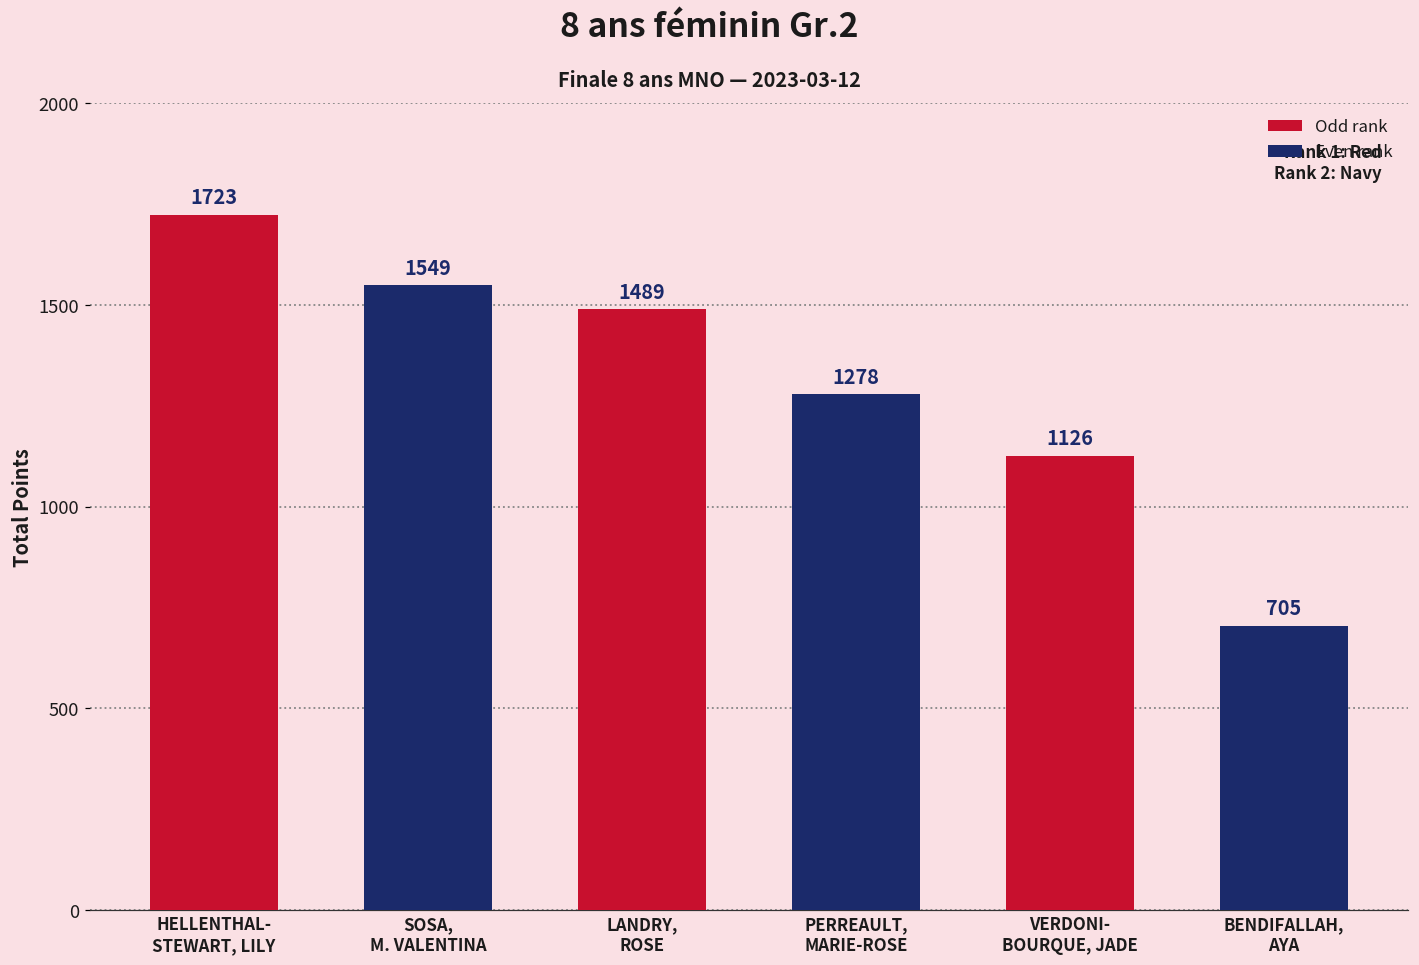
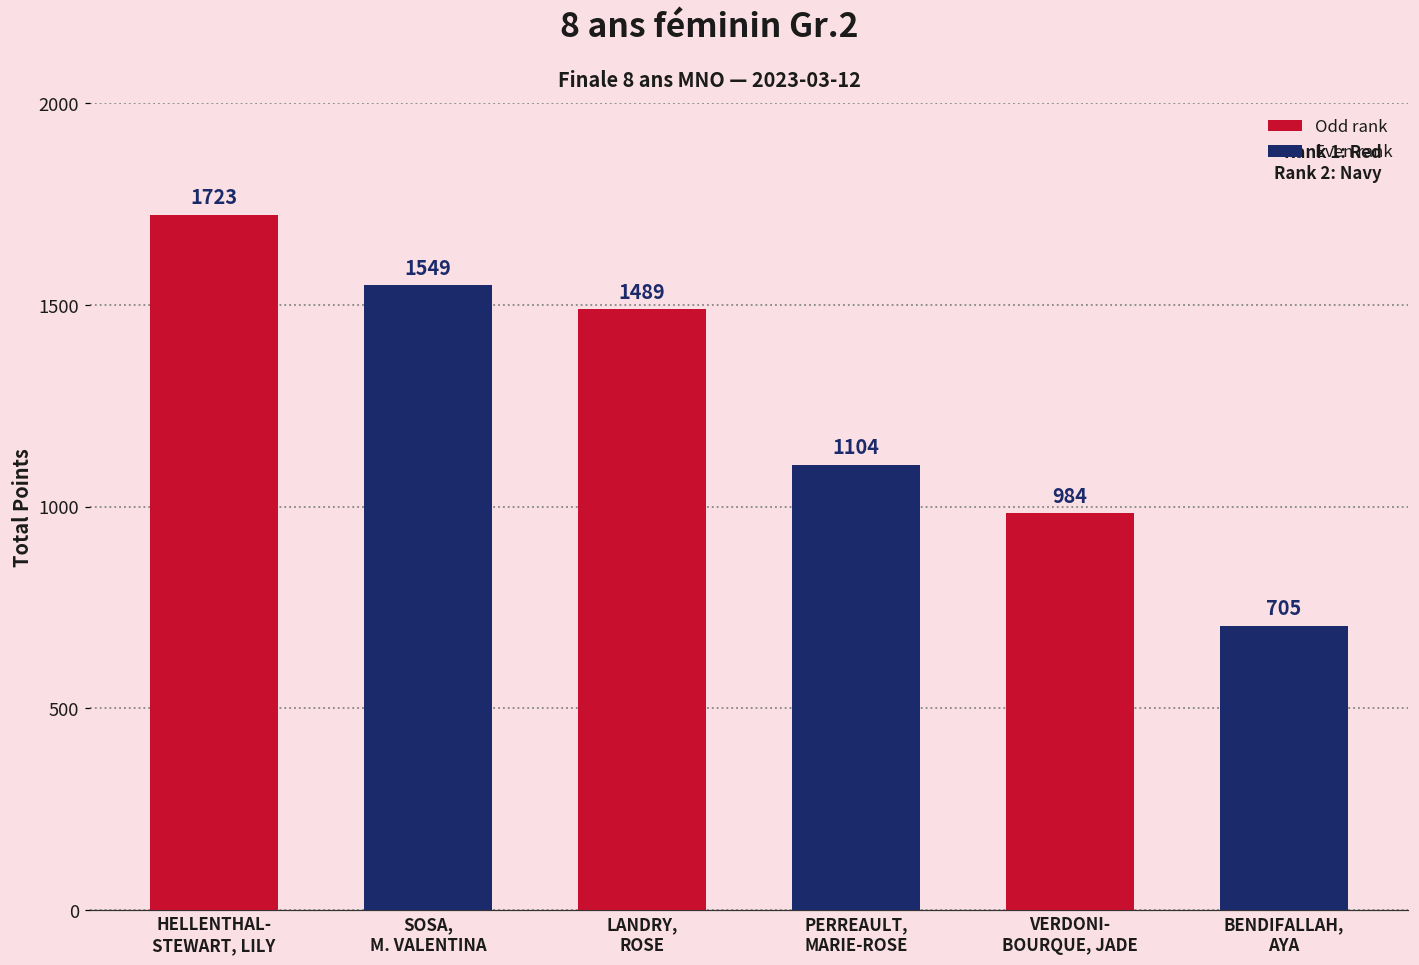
  {
    "HELLENTHAL- STEWART, LILY": 1723,
    "SOSA, M. VALENTINA": 1549,
    "LANDRY, ROSE": 1489,
-   "PERREAULT, MARIE-ROSE": 1278,
-   "VERDONI- BOURQUE, JADE": 1126,
+   "PERREAULT, MARIE-ROSE": 1104,
+   "VERDONI- BOURQUE, JADE": 984,
    "BENDIFALLAH, AYA": 705
  }
